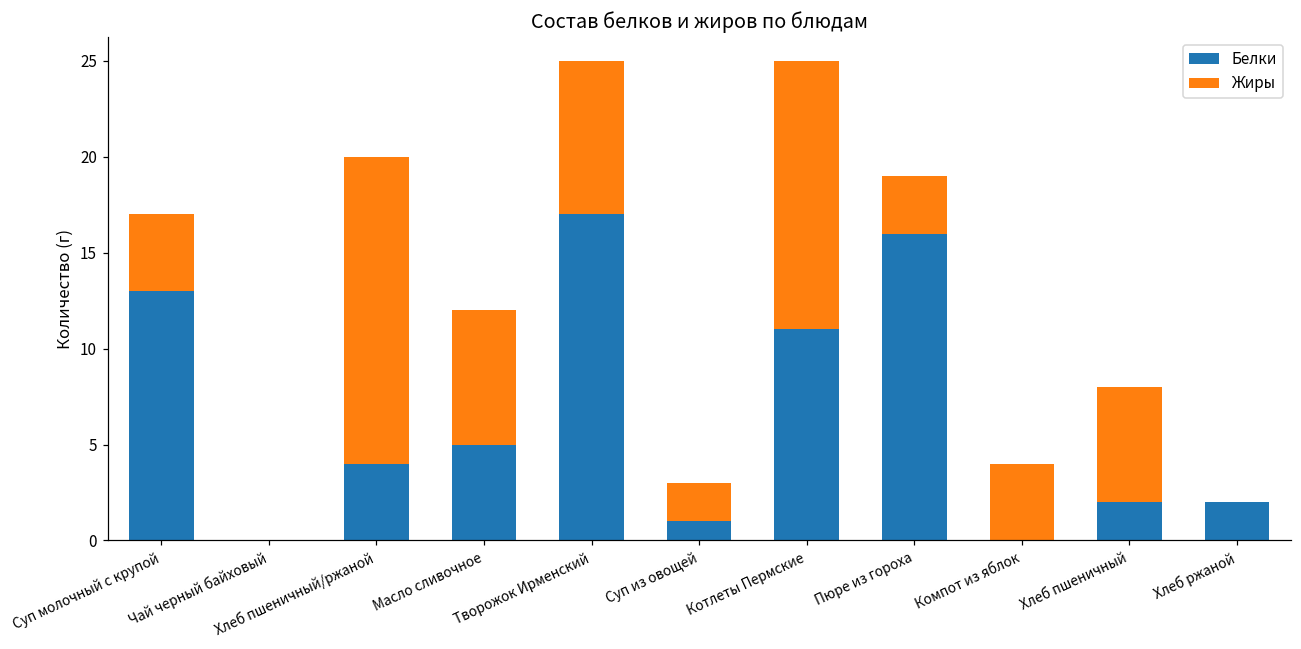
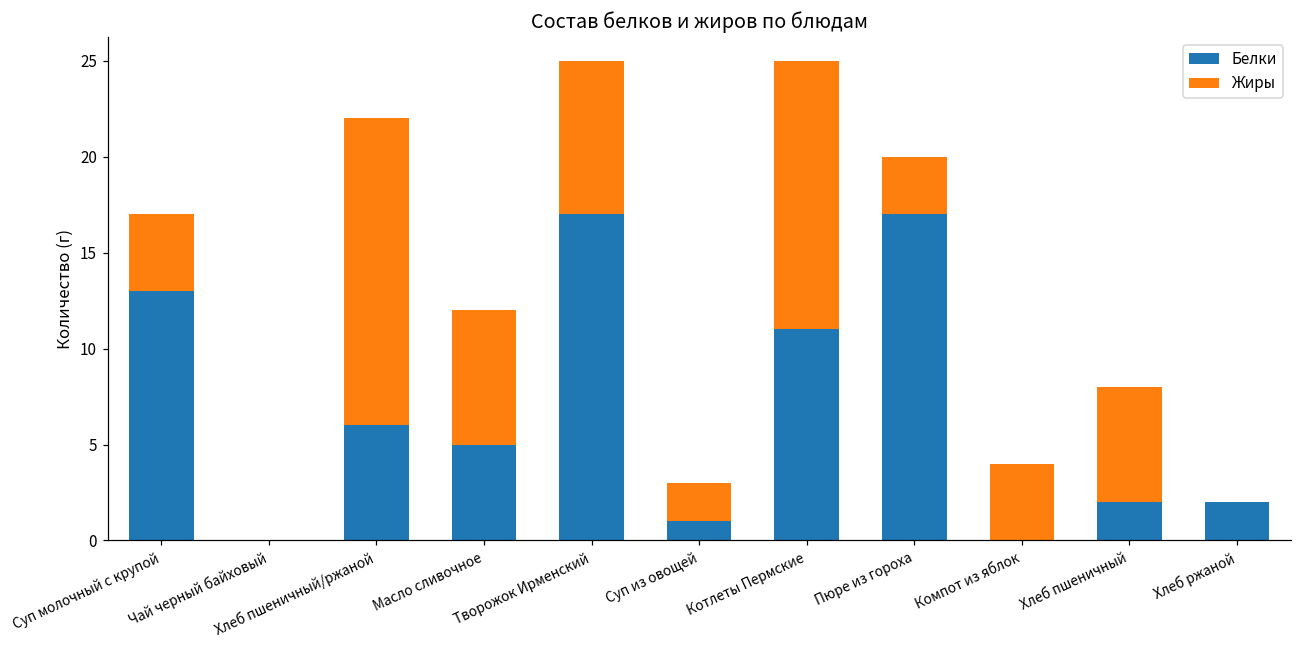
  {
    "Белки": {
      "Суп молочный с крупой": 13,
      "Чай черный байховый": 0,
-     "Хлеб пшеничный/ржаной": 4,
+     "Хлеб пшеничный/ржаной": 6,
      "Масло сливочное": 5,
      "Творожок Ирменский": 17,
      "Суп из овощей": 1,
      "Котлеты Пермские": 11,
-     "Пюре из гороха": 16,
+     "Пюре из гороха": 17,
      "Компот из яблок": 0,
      "Хлеб пшеничный": 2,
      "Хлеб ржаной": 2
    },
    "Жиры": {
      "Суп молочный с крупой": 4,
      "Чай черный байховый": 0,
      "Хлеб пшеничный/ржаной": 16,
      "Масло сливочное": 7,
      "Творожок Ирменский": 8,
      "Суп из овощей": 2,
      "Котлеты Пермские": 14,
      "Пюре из гороха": 3,
      "Компот из яблок": 4,
      "Хлеб пшеничный": 6,
      "Хлеб ржаной": 0
    }
  }
